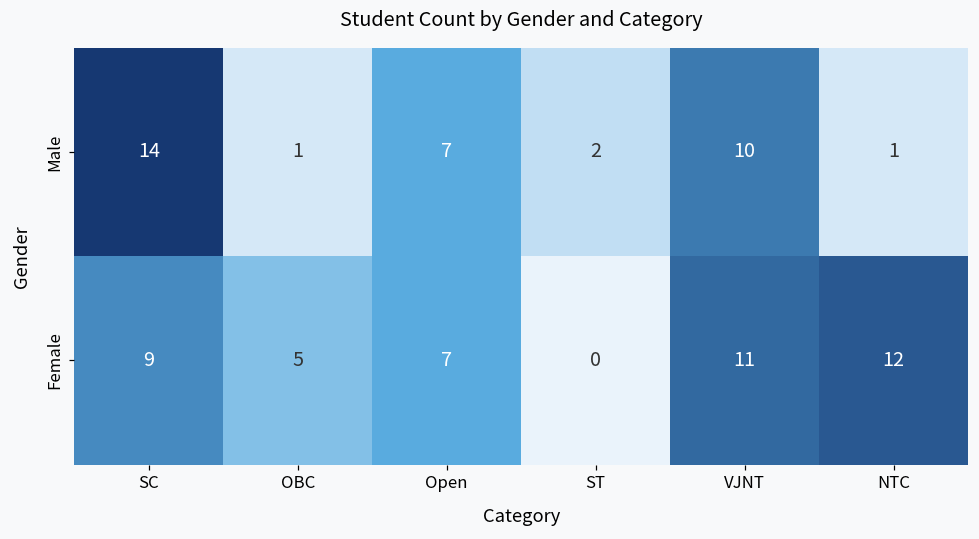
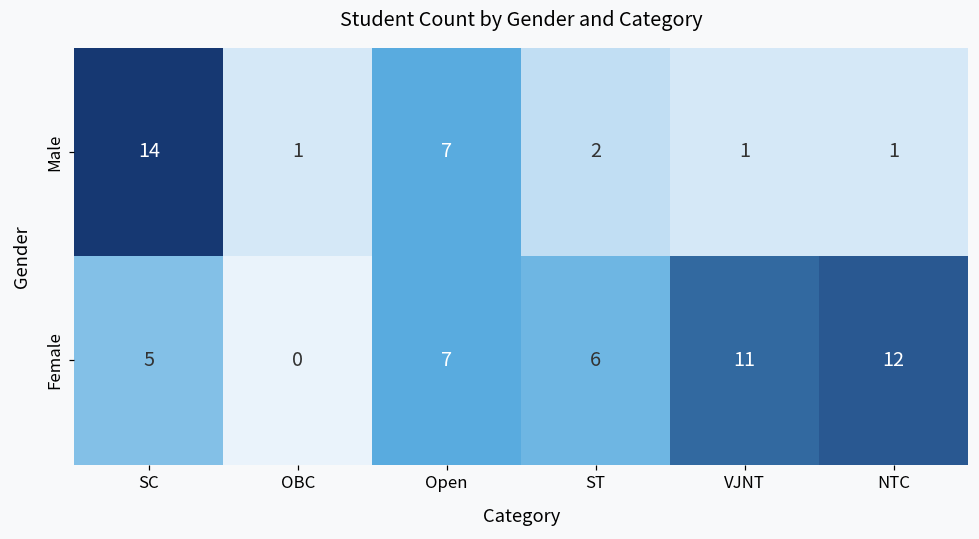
  {
    "Male": {
      "SC": 14,
      "OBC": 1,
      "Open": 7,
      "ST": 2,
-     "VJNT": 10,
+     "VJNT": 1,
      "NTC": 1
    },
    "Female": {
-     "SC": 9,
-     "OBC": 5,
+     "SC": 5,
+     "OBC": 0,
      "Open": 7,
-     "ST": 0,
+     "ST": 6,
      "VJNT": 11,
      "NTC": 12
    }
  }
